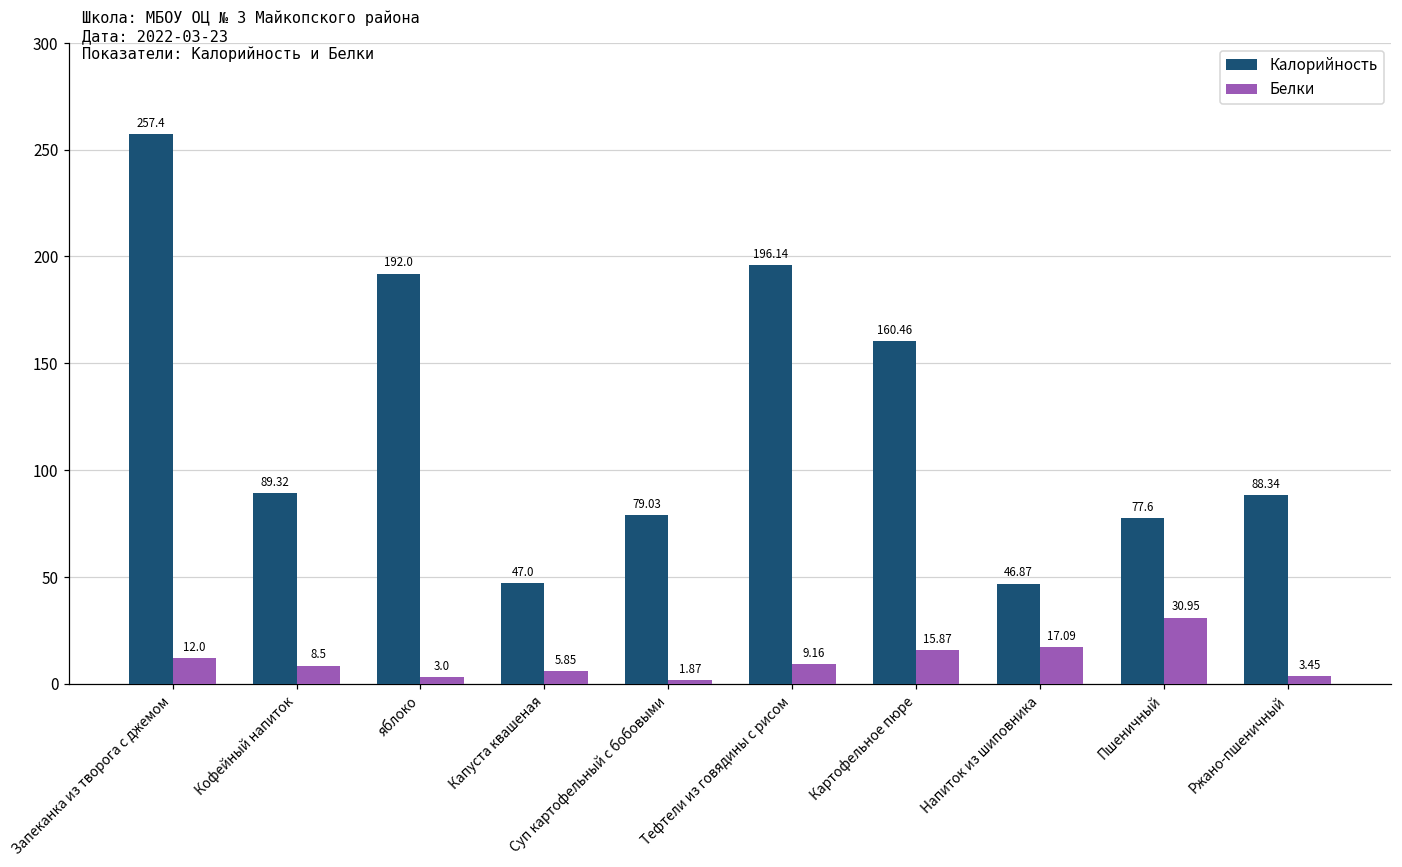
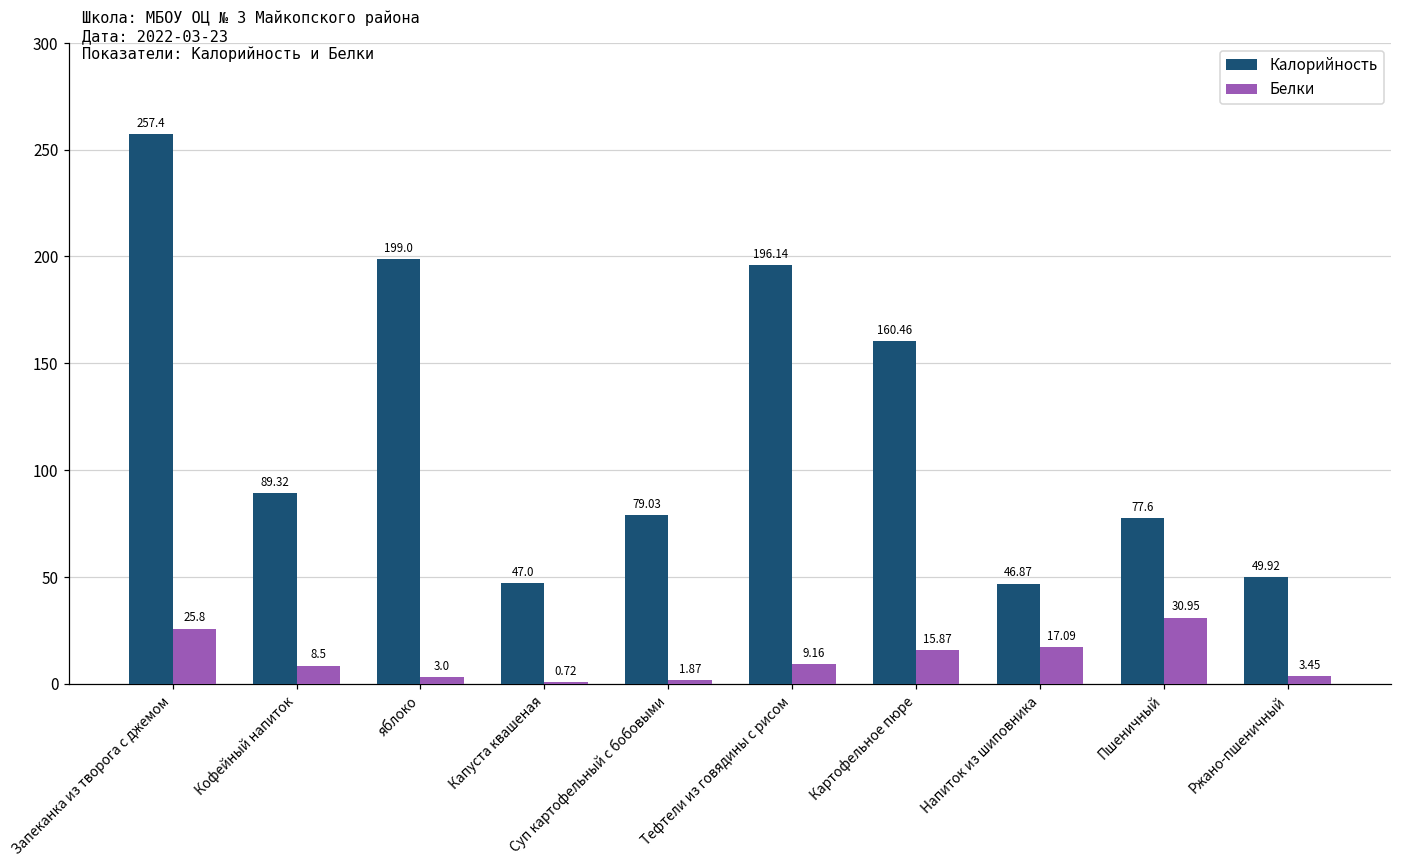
  {
    "Калорийность": {
      "Запеканка из творога с джемом": 257.4,
      "Кофейный напиток": 89.32,
-     "яблоко": 192.0,
+     "яблоко": 199.0,
      "Капуста квашеная": 47.0,
      "Суп картофельный с бобовыми": 79.03,
      "Тефтели из говядины с рисом": 196.14,
      "Картофельное пюре": 160.46,
      "Напиток из шиповника": 46.87,
      "Пшеничный": 77.6,
-     "Ржано-пшеничный": 88.34
+     "Ржано-пшеничный": 49.92
    },
    "Белки": {
-     "Запеканка из творога с джемом": 12.0,
+     "Запеканка из творога с джемом": 25.8,
      "Кофейный напиток": 8.5,
      "яблоко": 3.0,
-     "Капуста квашеная": 5.85,
+     "Капуста квашеная": 0.72,
      "Суп картофельный с бобовыми": 1.87,
      "Тефтели из говядины с рисом": 9.16,
      "Картофельное пюре": 15.87,
      "Напиток из шиповника": 17.09,
      "Пшеничный": 30.95,
      "Ржано-пшеничный": 3.45
    }
  }
